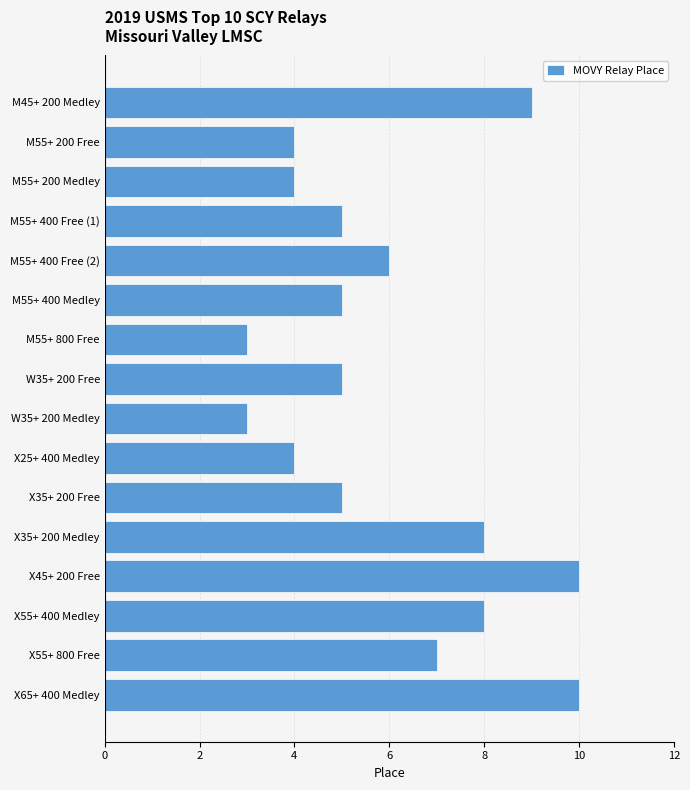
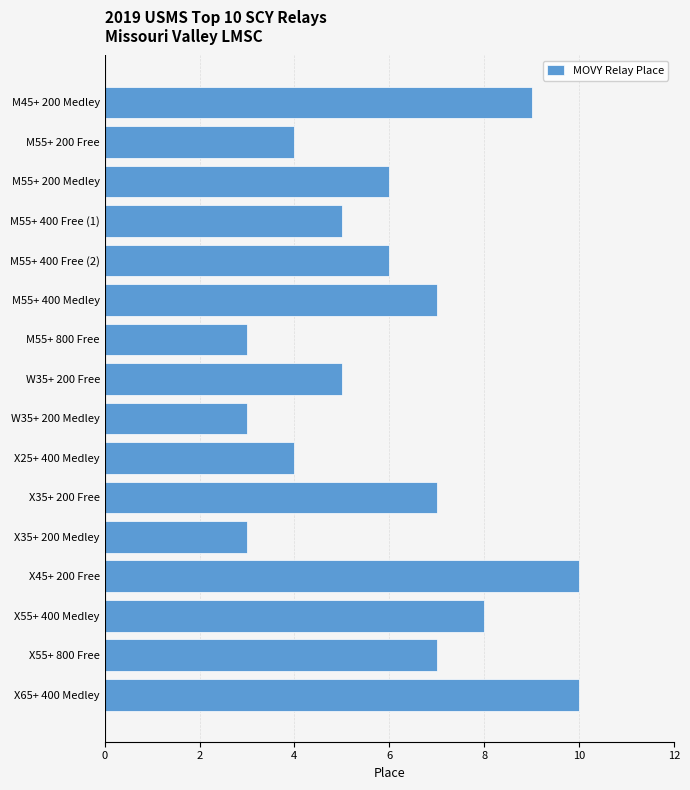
  {
    "M45+ 200 Medley": 9,
    "M55+ 200 Free": 4,
-   "M55+ 200 Medley": 4,
+   "M55+ 200 Medley": 6,
    "M55+ 400 Free (1)": 5,
    "M55+ 400 Free (2)": 6,
-   "M55+ 400 Medley": 5,
+   "M55+ 400 Medley": 7,
    "M55+ 800 Free": 3,
    "W35+ 200 Free": 5,
    "W35+ 200 Medley": 3,
    "X25+ 400 Medley": 4,
-   "X35+ 200 Free": 5,
-   "X35+ 200 Medley": 8,
+   "X35+ 200 Free": 7,
+   "X35+ 200 Medley": 3,
    "X45+ 200 Free": 10,
    "X55+ 400 Medley": 8,
    "X55+ 800 Free": 7,
    "X65+ 400 Medley": 10
  }
